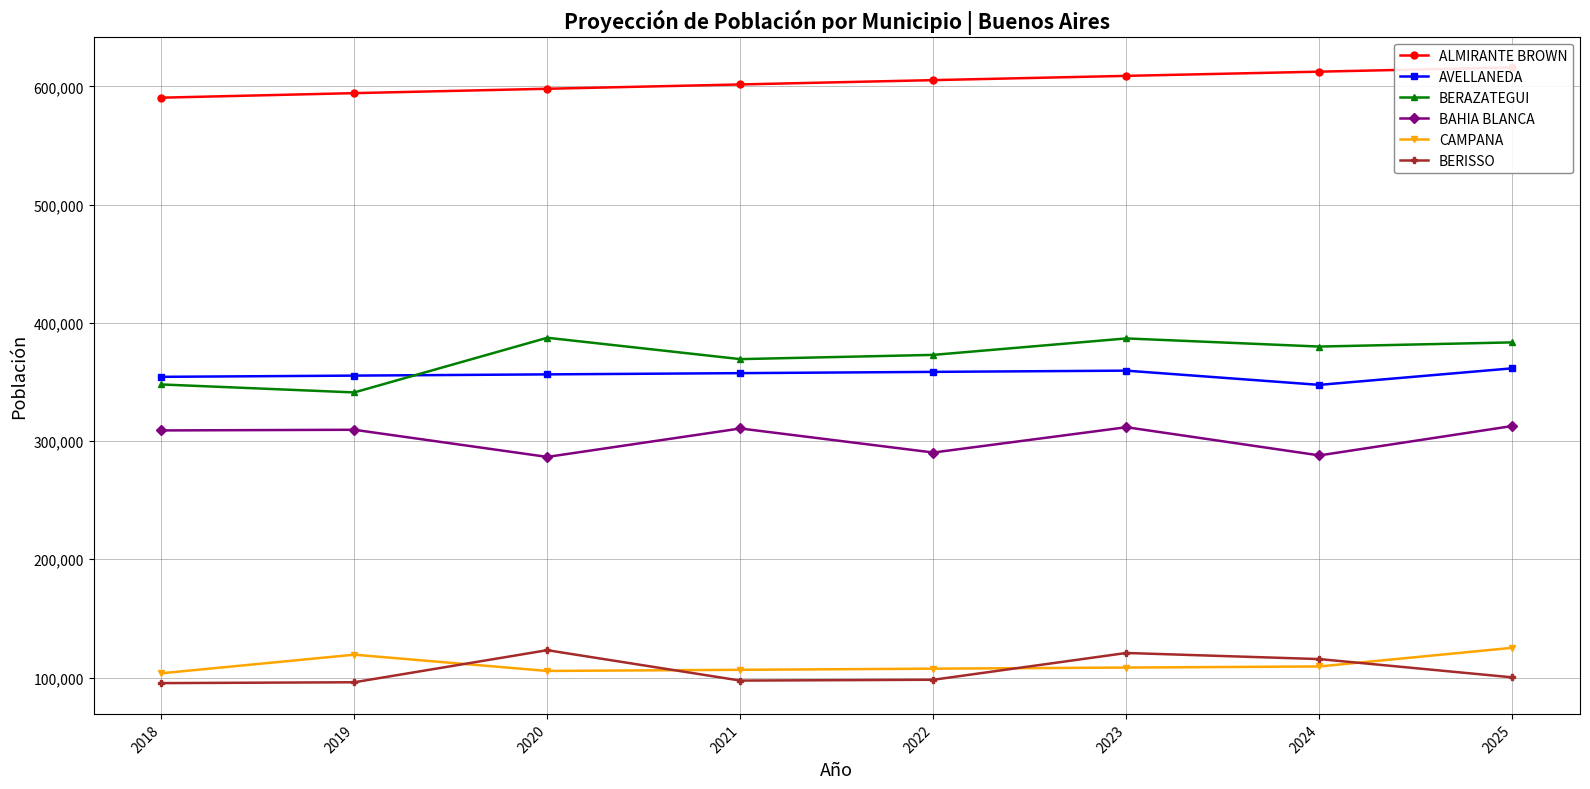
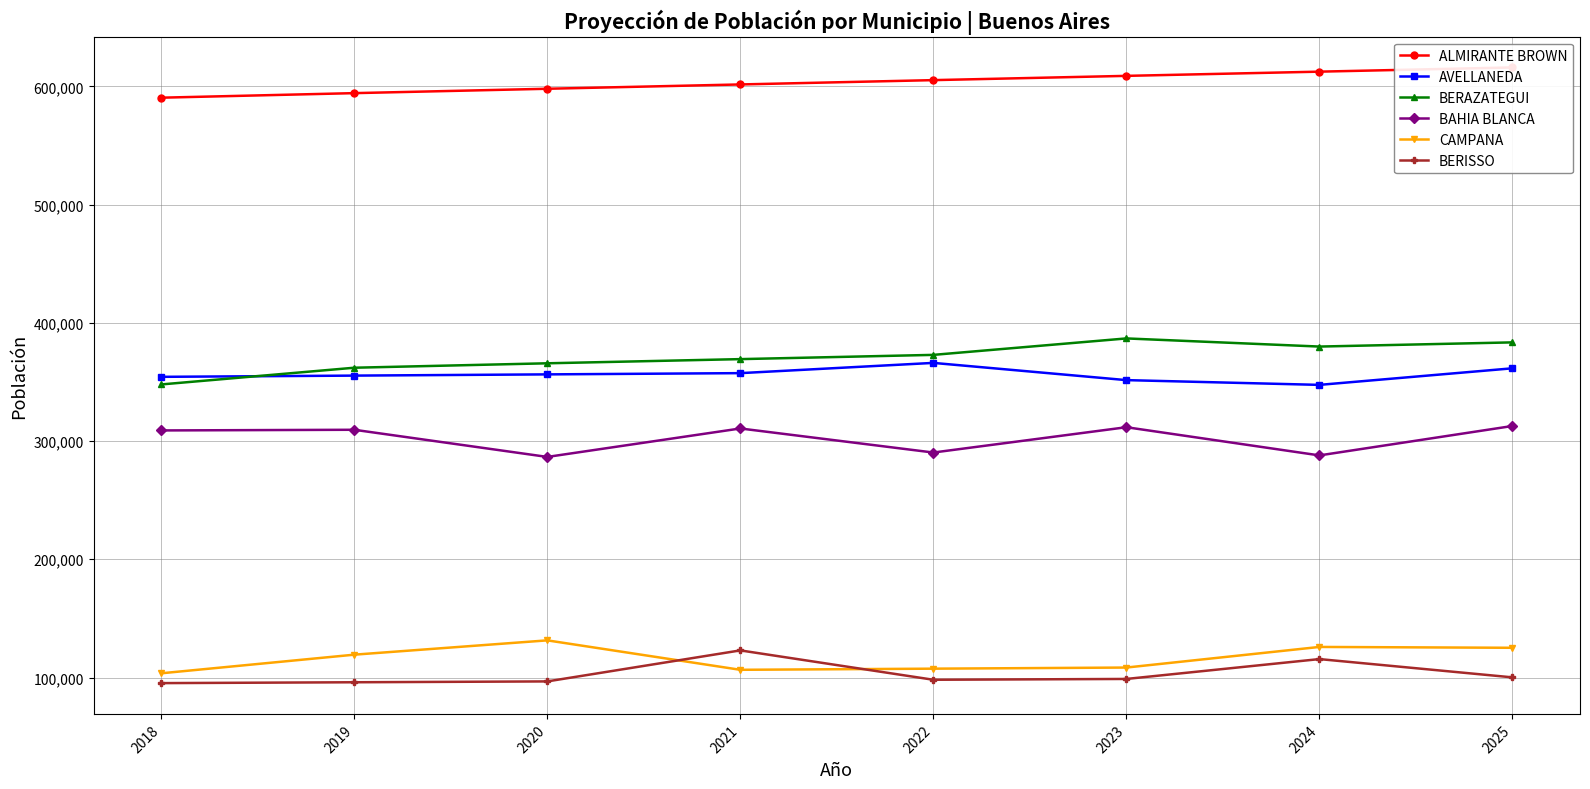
  {
    "ALMIRANTE BROWN": {
      "2018": "590,000",
      "2019": "594,000",
      "2020": "598,000",
      "2021": "602,000",
      "2022": "605,000",
      "2023": "609,000",
      "2024": "612,000"
    },
    "AVELLANEDA": {
      "2018": "354,000",
      "2019": "355,000",
      "2020": "356,000",
      "2021": "357,000",
-     "2022": "359,000",
-     "2023": "360,000",
+     "2022": "366,000",
+     "2023": "352,000",
      "2024": "348,000",
      "2025": "362,000"
    },
    "BERAZATEGUI": {
      "2018": "348,000",
-     "2019": "341,000",
-     "2020": "387,000",
+     "2019": "362,000",
+     "2020": "366,000",
      "2021": "369,000",
      "2022": "373,000",
      "2023": "387,000",
      "2024": "380,000",
      "2025": "383,000"
    },
    "BAHIA BLANCA": {
      "2018": "309,000",
      "2019": "310,000",
      "2020": "287,000",
      "2021": "311,000",
      "2022": "290,000",
      "2023": "312,000",
      "2024": "288,000",
      "2025": "313,000"
    },
    "CAMPANA": {
      "2018": "104,000",
      "2019": "119,000",
-     "2020": "106,000",
+     "2020": "131,000",
      "2021": "107,000",
      "2022": "107,000",
      "2023": "108,000",
-     "2024": "109,000",
+     "2024": "126,000",
      "2025": "125,000"
    },
    "BERISSO": {
      "2018": "95,000",
      "2019": "96,000",
-     "2020": "123,000",
-     "2021": "97,000",
+     "2020": "97,000",
+     "2021": "123,000",
      "2022": "98,000",
-     "2023": "121,000",
+     "2023": "99,000",
      "2024": "116,000",
      "2025": "100,000"
    }
  }
